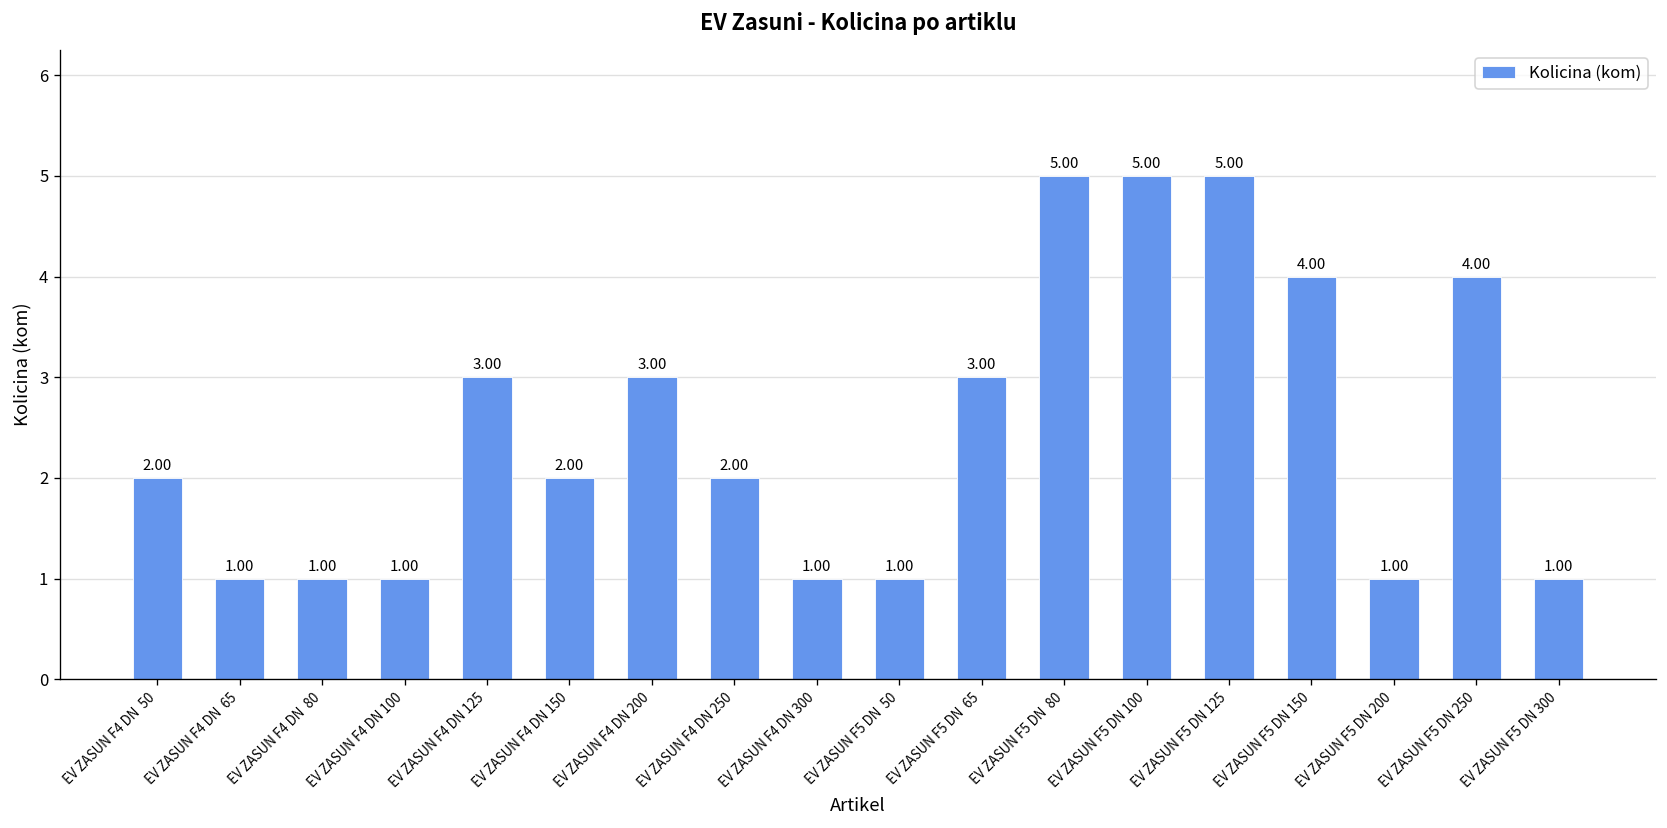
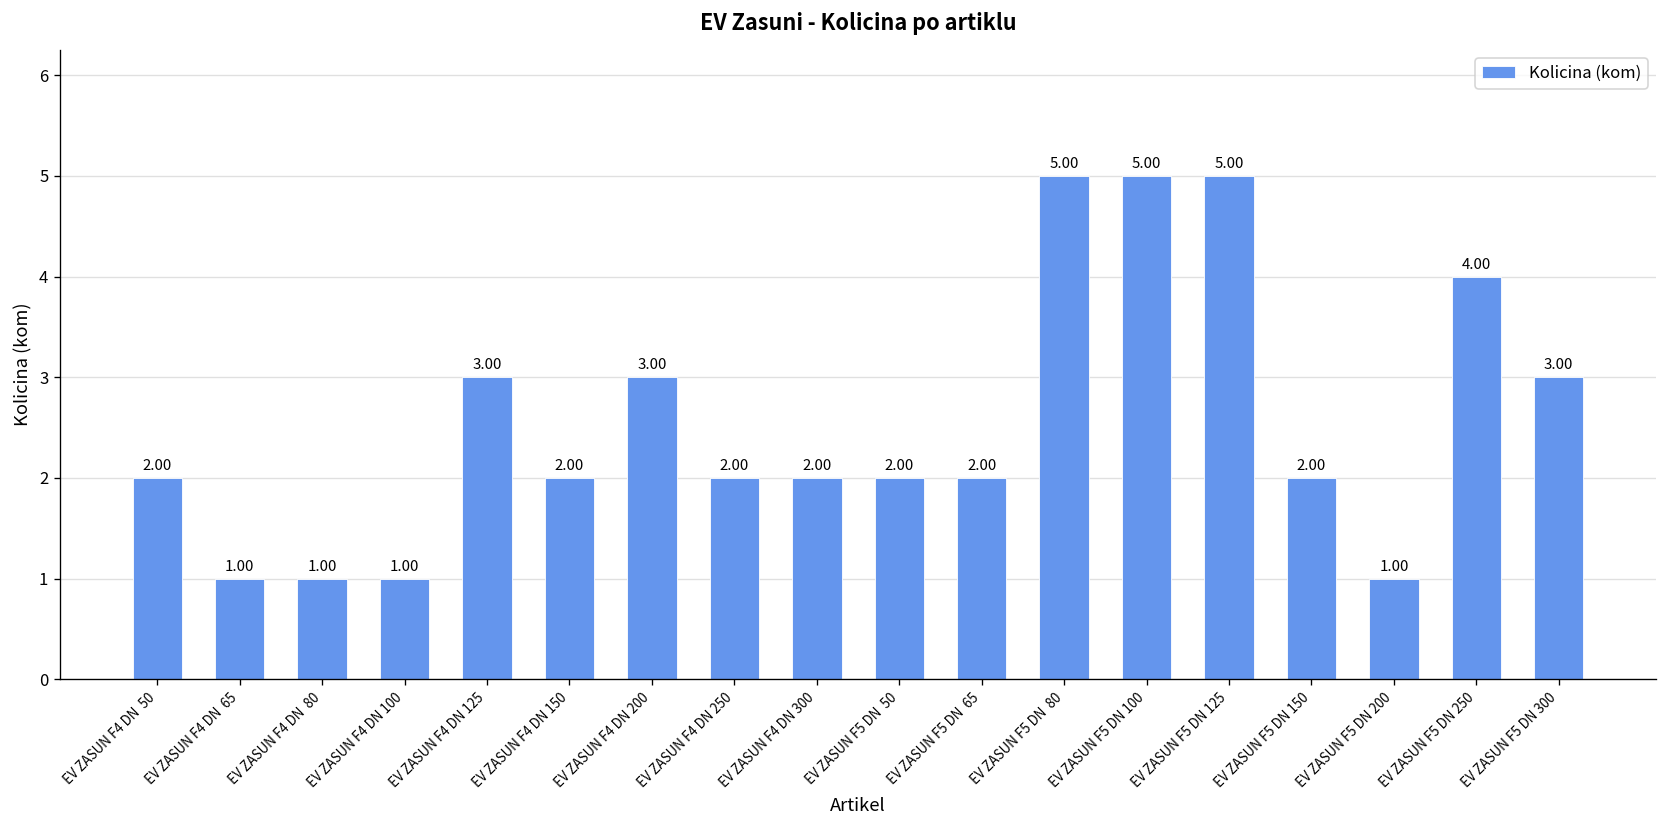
  {
    "EV ZASUN F4 DN 50": 2.00,
    "EV ZASUN F4 DN 65": 1.00,
    "EV ZASUN F4 DN 80": 1.00,
    "EV ZASUN F4 DN 100": 1.00,
    "EV ZASUN F4 DN 125": 3.00,
    "EV ZASUN F4 DN 150": 2.00,
    "EV ZASUN F4 DN 200": 3.00,
    "EV ZASUN F4 DN 250": 2.00,
-   "EV ZASUN F4 DN 300": 1.00,
-   "EV ZASUN F5 DN 50": 1.00,
-   "EV ZASUN F5 DN 65": 3.00,
+   "EV ZASUN F4 DN 300": 2.00,
+   "EV ZASUN F5 DN 50": 2.00,
+   "EV ZASUN F5 DN 65": 2.00,
    "EV ZASUN F5 DN 80": 5.00,
    "EV ZASUN F5 DN 100": 5.00,
    "EV ZASUN F5 DN 125": 5.00,
-   "EV ZASUN F5 DN 150": 4.00,
+   "EV ZASUN F5 DN 150": 2.00,
    "EV ZASUN F5 DN 200": 1.00,
    "EV ZASUN F5 DN 250": 4.00,
-   "EV ZASUN F5 DN 300": 1.00
+   "EV ZASUN F5 DN 300": 3.00
  }
